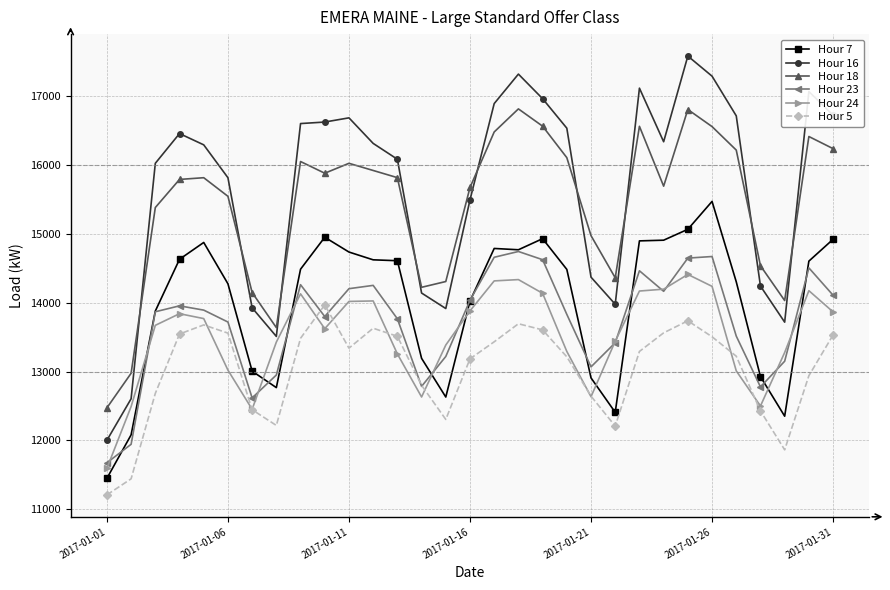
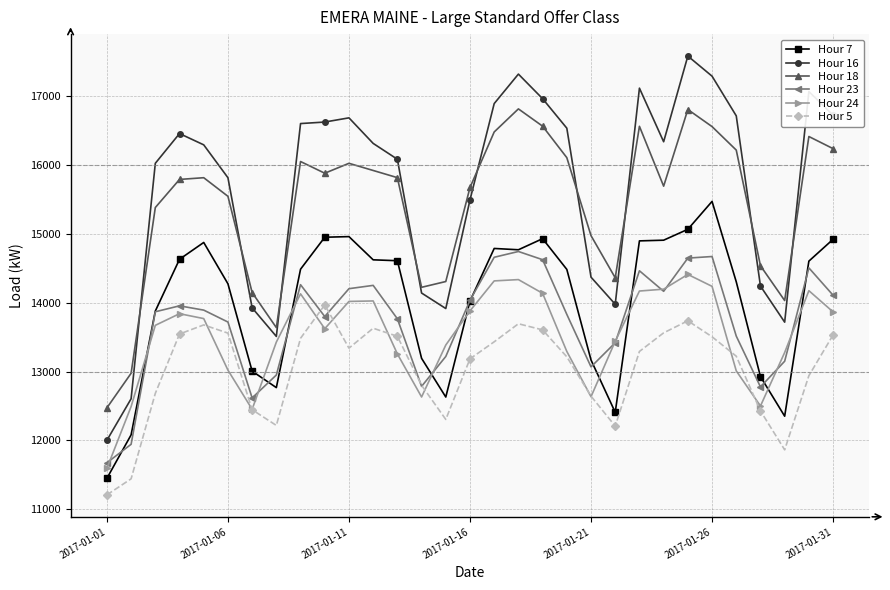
  {
    "Hour 7": {
      "2017-01-01": 11500,
      "2017-01-06": 14300,
-     "2017-01-11": 14700,
-     "2017-01-21": 12900,
+     "2017-01-11": 15000,
+     "2017-01-21": 13200,
      "2017-01-26": 15500,
      "2017-01-31": 14900
    }
  }
